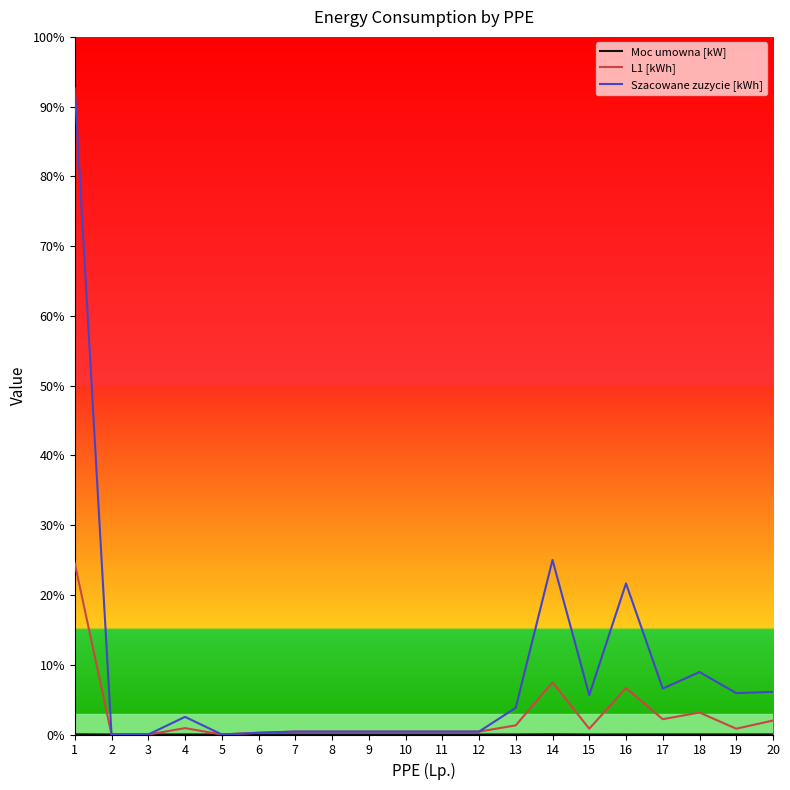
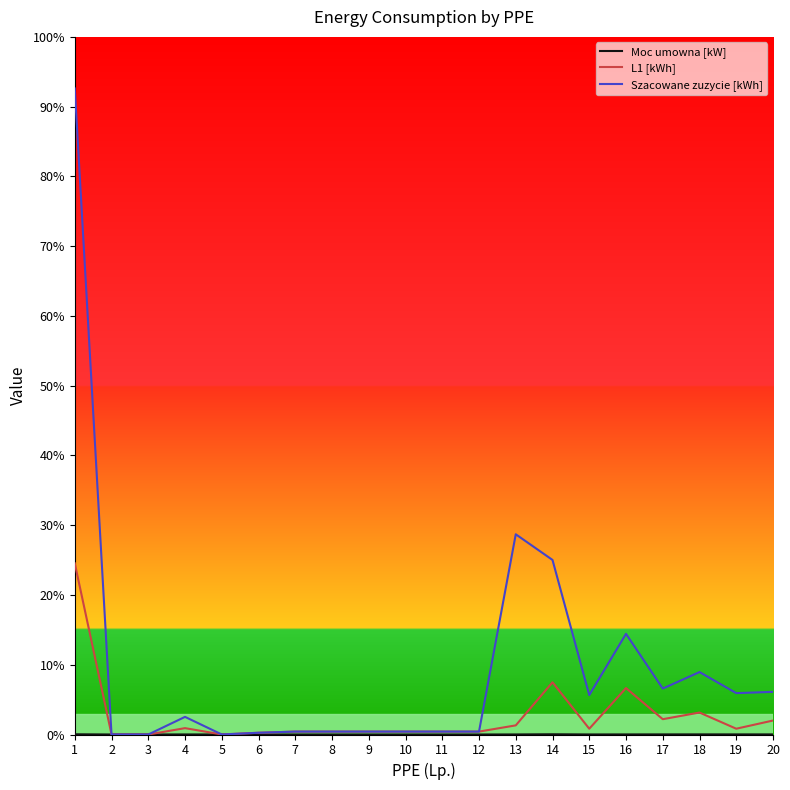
  {
    "L1 [kWh]": {
      "1": "25%",
      "14": "7%",
      "16": "7%",
      "18": "3%"
    },
    "Szacowane zuzycie [kWh]": {
      "1": "93%",
-     "13": "4%",
+     "13": "29%",
      "14": "25%",
      "15": "6%",
-     "16": "22%",
+     "16": "14%",
      "17": "7%",
      "18": "9%",
      "19": "6%",
      "20": "6%"
    }
  }
